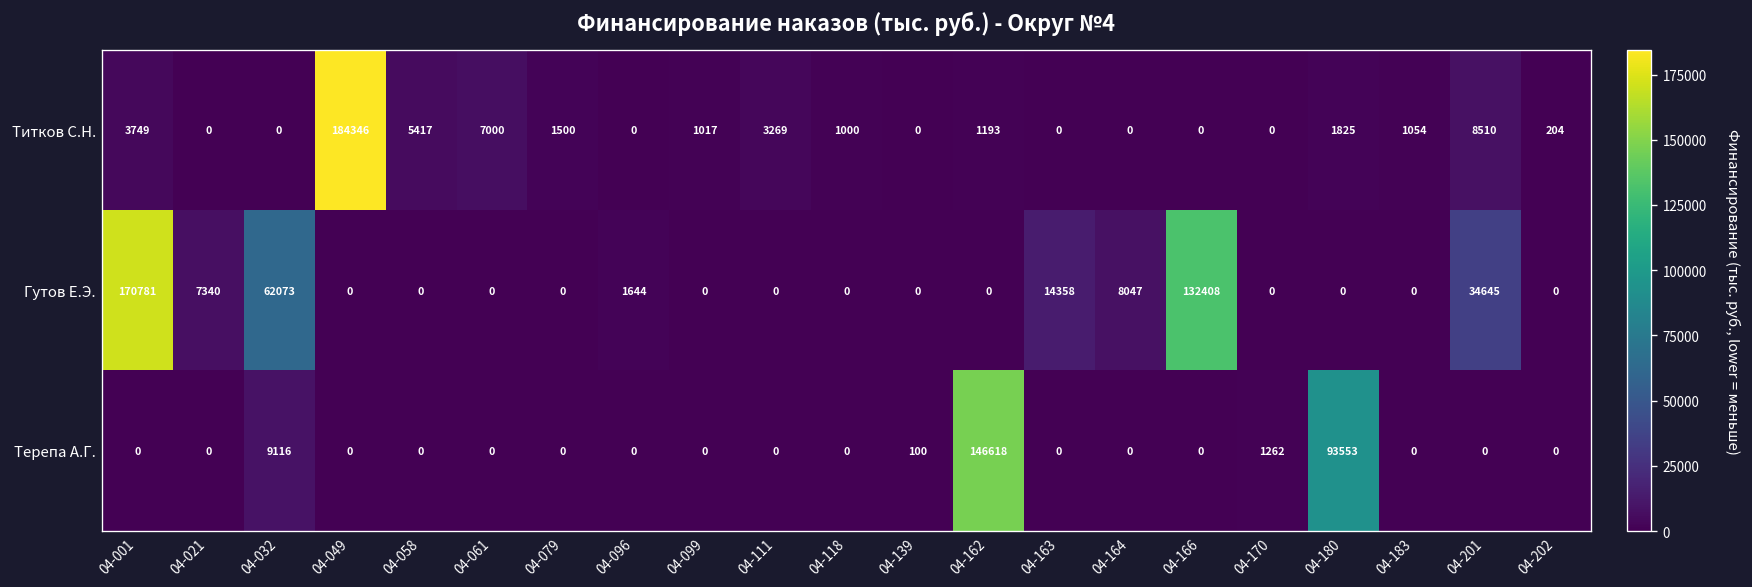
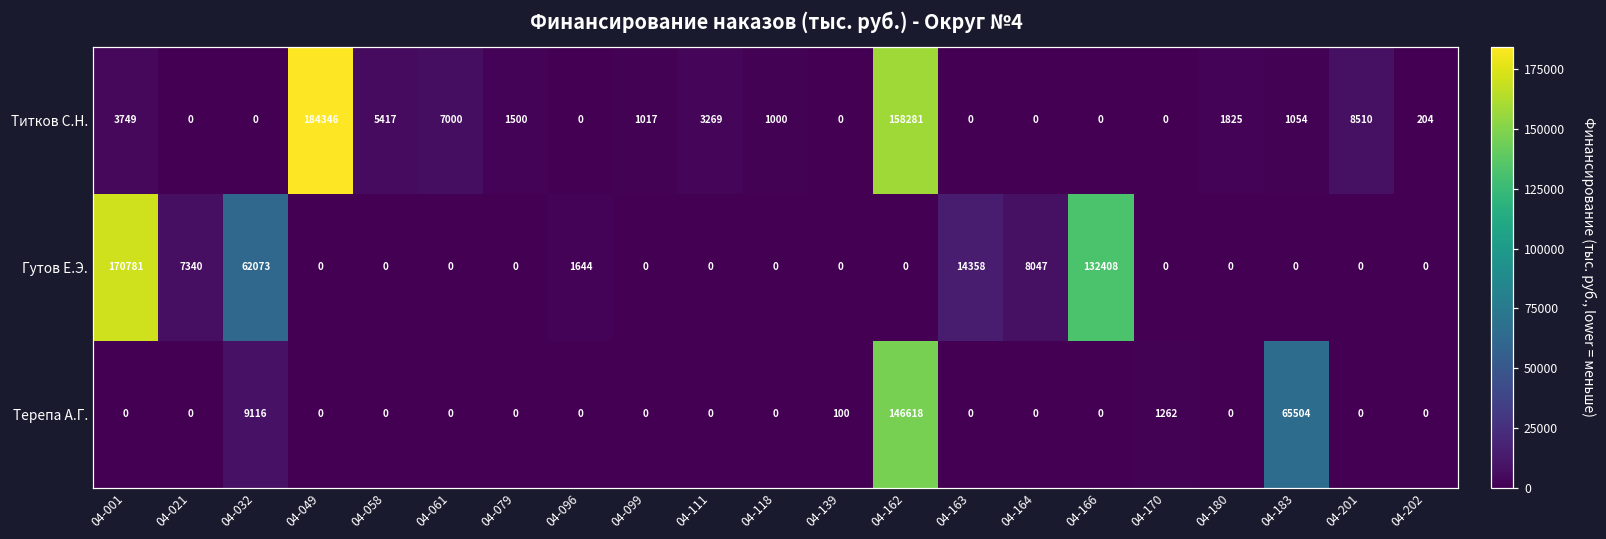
  {
    "Титков С.Н.": {
      "04-001": 3749,
      "04-021": 0,
      "04-032": 0,
      "04-049": 184346,
      "04-058": 5417,
      "04-061": 7000,
      "04-079": 1500,
      "04-096": 0,
      "04-099": 1017,
      "04-111": 3269,
      "04-118": 1000,
      "04-139": 0,
-     "04-162": 1193,
+     "04-162": 158281,
      "04-163": 0,
      "04-164": 0,
      "04-166": 0,
      "04-170": 0,
      "04-180": 1825,
      "04-183": 1054,
      "04-201": 8510,
      "04-202": 204
    },
    "Гутов Е.Э.": {
      "04-001": 170781,
      "04-021": 7340,
      "04-032": 62073,
      "04-049": 0,
      "04-058": 0,
      "04-061": 0,
      "04-079": 0,
      "04-096": 1644,
      "04-099": 0,
      "04-111": 0,
      "04-118": 0,
      "04-139": 0,
      "04-162": 0,
      "04-163": 14358,
      "04-164": 8047,
      "04-166": 132408,
      "04-170": 0,
      "04-180": 0,
      "04-183": 0,
-     "04-201": 34645,
+     "04-201": 0,
      "04-202": 0
    },
    "Терепа А.Г.": {
      "04-001": 0,
      "04-021": 0,
      "04-032": 9116,
      "04-049": 0,
      "04-058": 0,
      "04-061": 0,
      "04-079": 0,
      "04-096": 0,
      "04-099": 0,
      "04-111": 0,
      "04-118": 0,
      "04-139": 100,
      "04-162": 146618,
      "04-163": 0,
      "04-164": 0,
      "04-166": 0,
      "04-170": 1262,
-     "04-180": 93553,
-     "04-183": 0,
+     "04-180": 0,
+     "04-183": 65504,
      "04-201": 0,
      "04-202": 0
    }
  }
